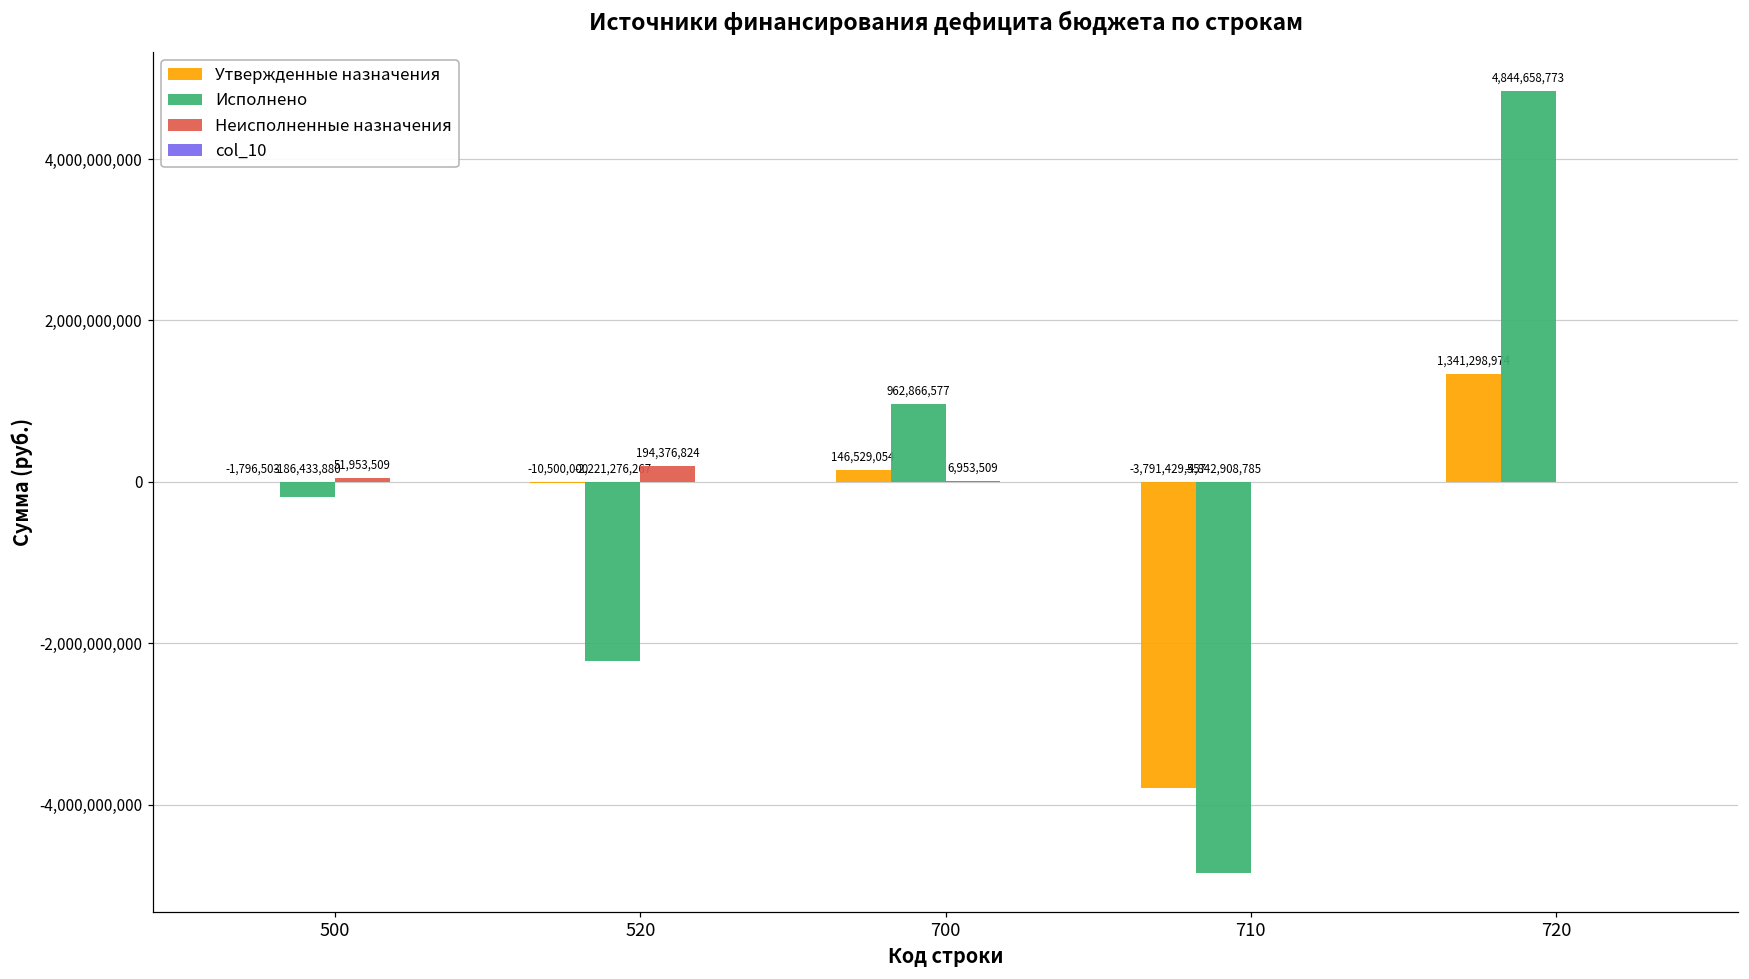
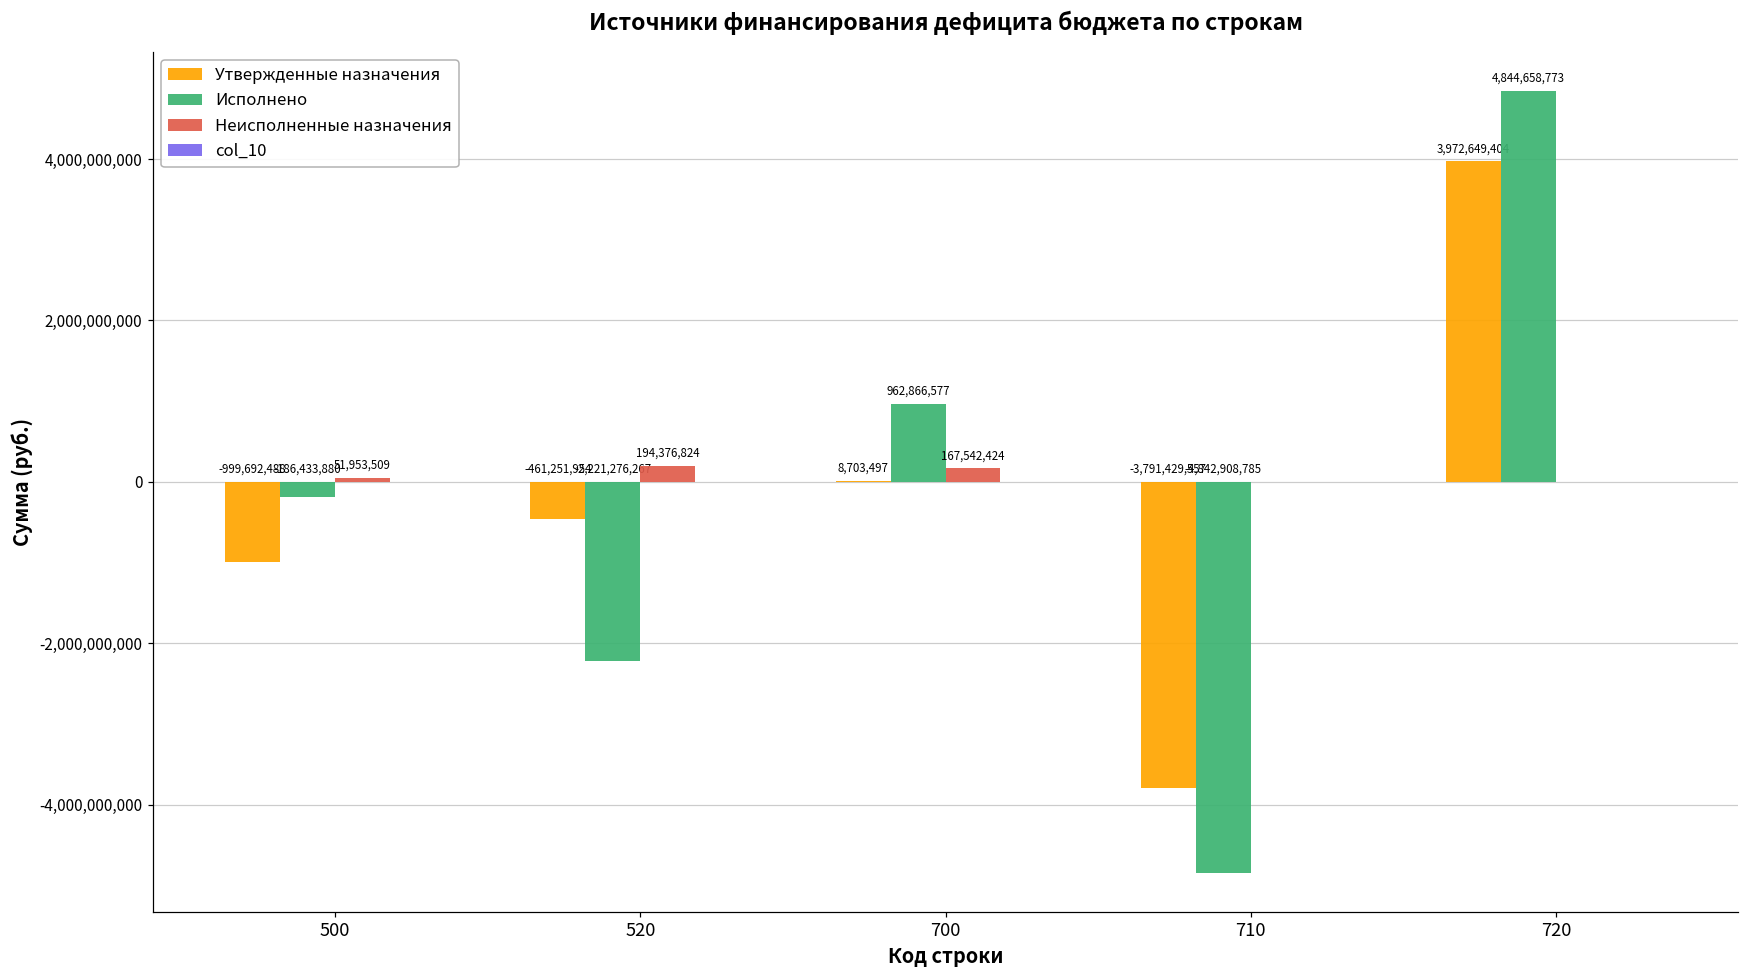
  {
    "Утвержденные назначения": {
-     "500": "-1,796,503",
-     "520": "-10,500,000",
-     "700": "146,529,054",
-     "720": "1,341,298,974"
+     "500": "-999,692,488",
+     "520": "-461,251,954",
+     "700": "8,703,497",
+     "720": "3,972,649,404"
    },
    "Исполнено": {
      "500": "-186,433,880",
      "700": "962,866,577",
      "720": "4,844,658,773"
    },
    "Неисполненные назначения": {
      "500": "51,953,509",
      "520": "194,376,824",
-     "700": "6,953,509"
+     "700": "167,542,424"
    },
    "col_10": {
      "500": "0",
      "520": "0",
      "700": "0",
      "710": "0",
      "720": "0"
    }
  }
